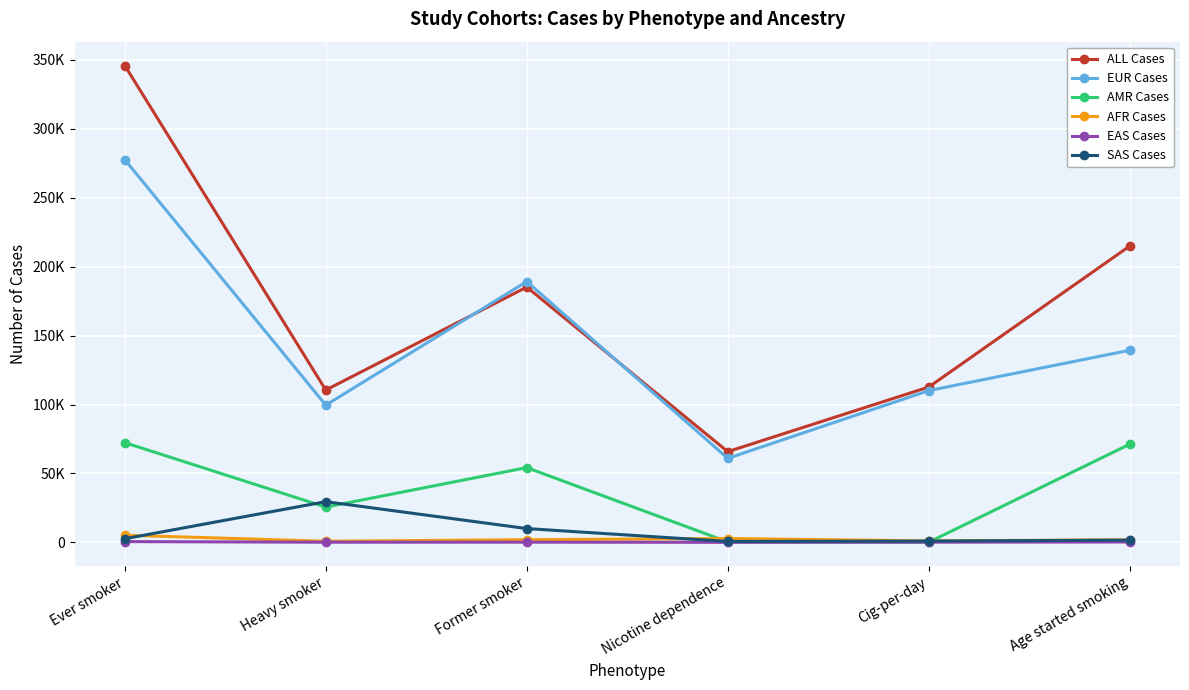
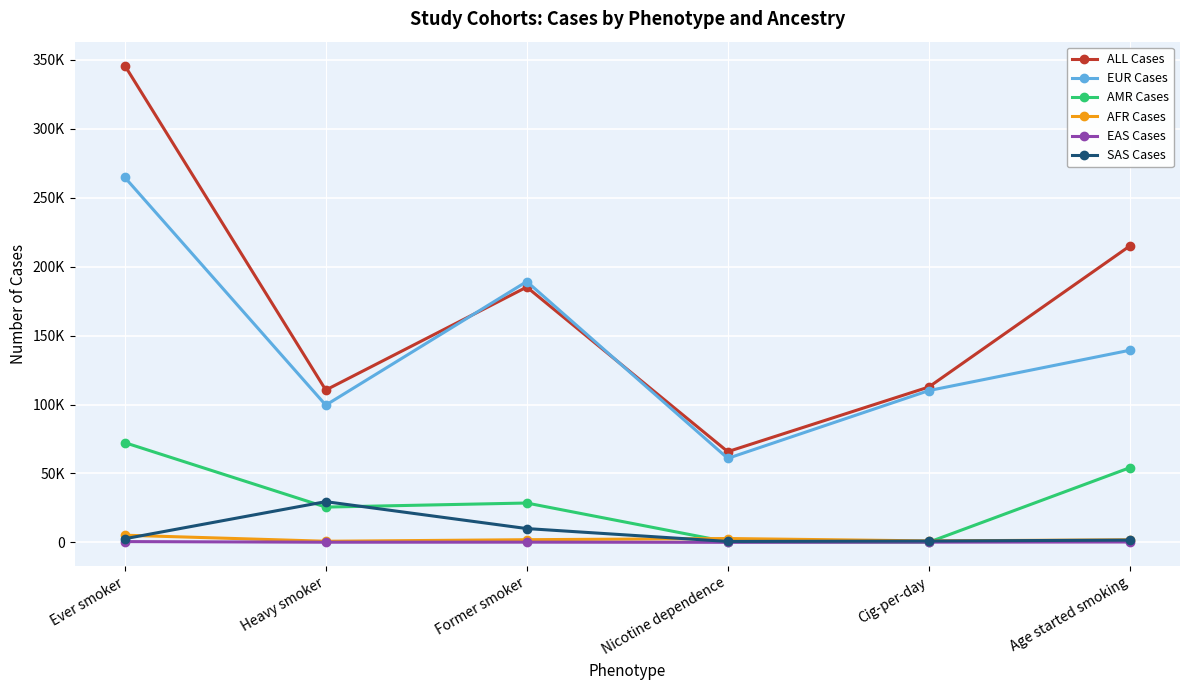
  {
    "ALL Cases": {
      "Ever smoker": 346000,
      "Heavy smoker": 110000,
      "Former smoker": 185000,
      "Nicotine dependence": 66000,
      "Cig-per-day": 113000,
      "Age started smoking": 215000
    },
    "EUR Cases": {
-     "Ever smoker": 278000,
+     "Ever smoker": 265000,
      "Heavy smoker": 100000,
      "Former smoker": 189000,
      "Nicotine dependence": 61000,
      "Cig-per-day": 110000,
      "Age started smoking": 139000
    },
    "AMR Cases": {
      "Ever smoker": 72000,
      "Heavy smoker": 26000,
-     "Former smoker": 54000,
-     "Age started smoking": 71000
+     "Former smoker": 29000,
+     "Age started smoking": 54000
    },
    "AFR Cases": {
      "Ever smoker": 5000,
      "Nicotine dependence": 3000
    },
    "EAS Cases": {
      "Ever smoker": 1000
    },
    "SAS Cases": {
      "Ever smoker": 3000,
      "Heavy smoker": 30000,
      "Former smoker": 10000
    }
  }
